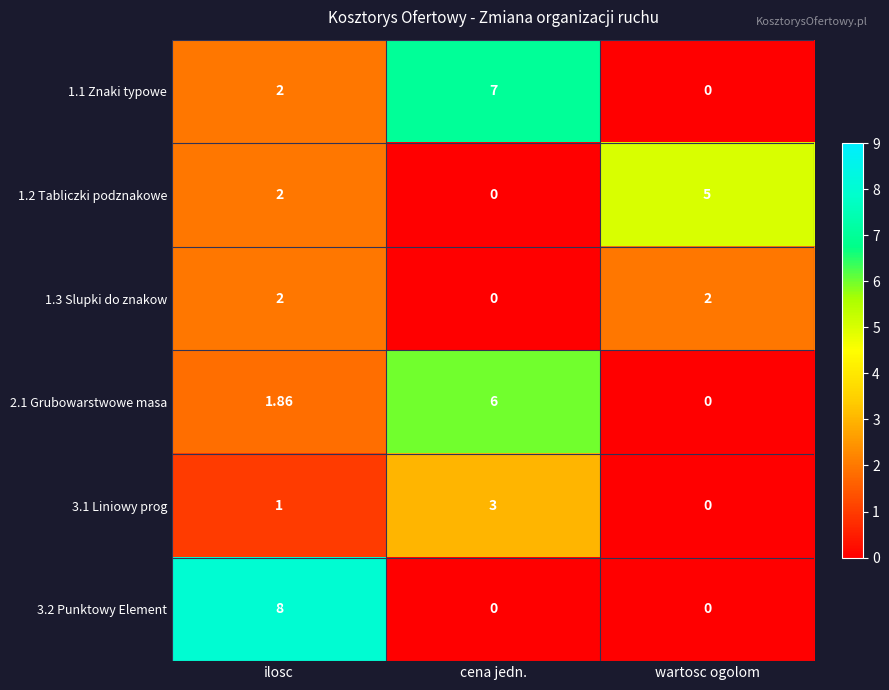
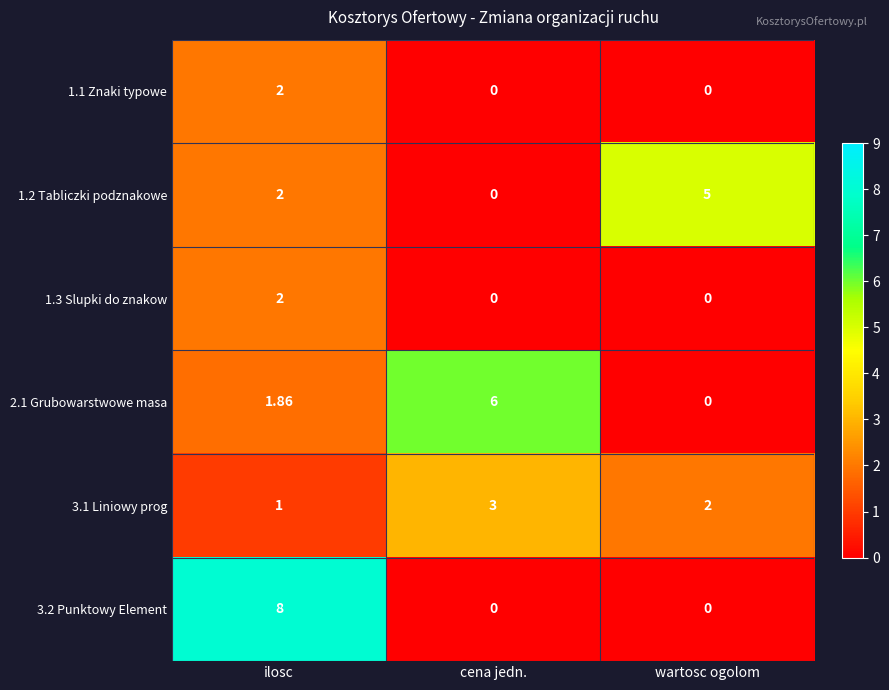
  {
    "1.1 Znaki typowe": {
      "ilosc": 2,
-     "cena jedn.": 7,
+     "cena jedn.": 0,
      "wartosc ogolom": 0
    },
    "1.2 Tabliczki podznakowe": {
      "ilosc": 2,
      "cena jedn.": 0,
      "wartosc ogolom": 5
    },
    "1.3 Slupki do znakow": {
      "ilosc": 2,
      "cena jedn.": 0,
-     "wartosc ogolom": 2
+     "wartosc ogolom": 0
    },
    "2.1 Grubowarstwowe masa": {
      "ilosc": 1.86,
      "cena jedn.": 6,
      "wartosc ogolom": 0
    },
    "3.1 Liniowy prog": {
      "ilosc": 1,
      "cena jedn.": 3,
-     "wartosc ogolom": 0
+     "wartosc ogolom": 2
    },
    "3.2 Punktowy Element": {
      "ilosc": 8,
      "cena jedn.": 0,
      "wartosc ogolom": 0
    }
  }
